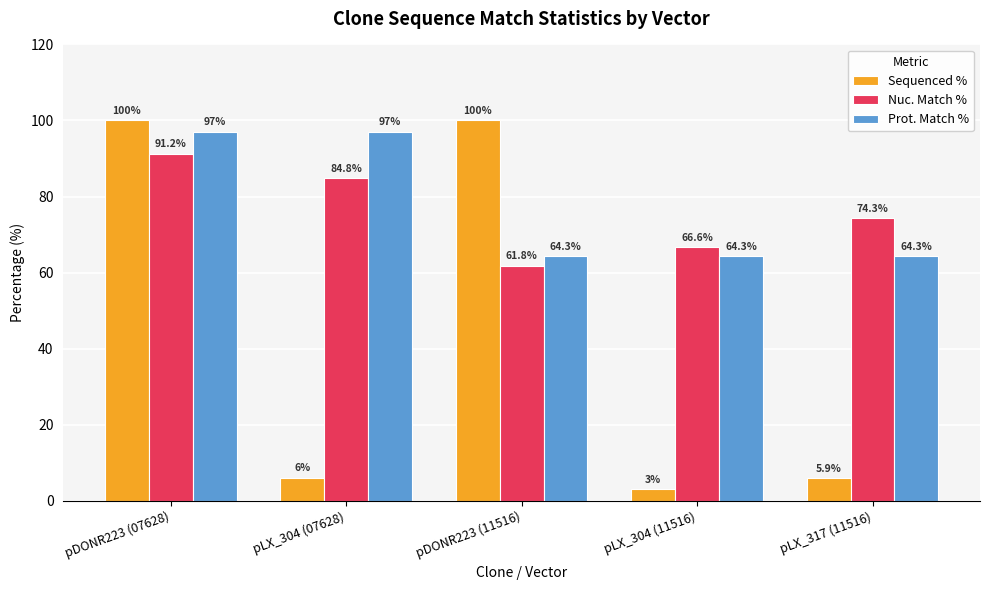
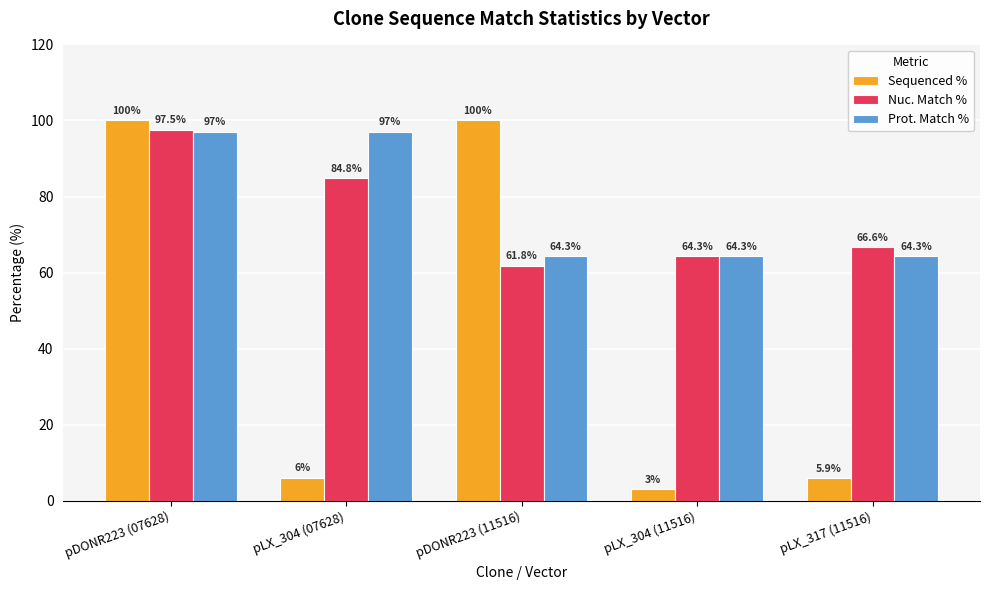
  {
    "Sequenced %": {
      "pDONR223 (07628)": "100%",
      "pLX_304 (07628)": "6%",
      "pDONR223 (11516)": "100%",
      "pLX_304 (11516)": "3%",
      "pLX_317 (11516)": "5.9%"
    },
    "Nuc. Match %": {
-     "pDONR223 (07628)": "91.2%",
+     "pDONR223 (07628)": "97.5%",
      "pLX_304 (07628)": "84.8%",
      "pDONR223 (11516)": "61.8%",
-     "pLX_304 (11516)": "66.6%",
-     "pLX_317 (11516)": "74.3%"
+     "pLX_304 (11516)": "64.3%",
+     "pLX_317 (11516)": "66.6%"
    },
    "Prot. Match %": {
      "pDONR223 (07628)": "97%",
      "pLX_304 (07628)": "97%",
      "pDONR223 (11516)": "64.3%",
      "pLX_304 (11516)": "64.3%",
      "pLX_317 (11516)": "64.3%"
    }
  }
